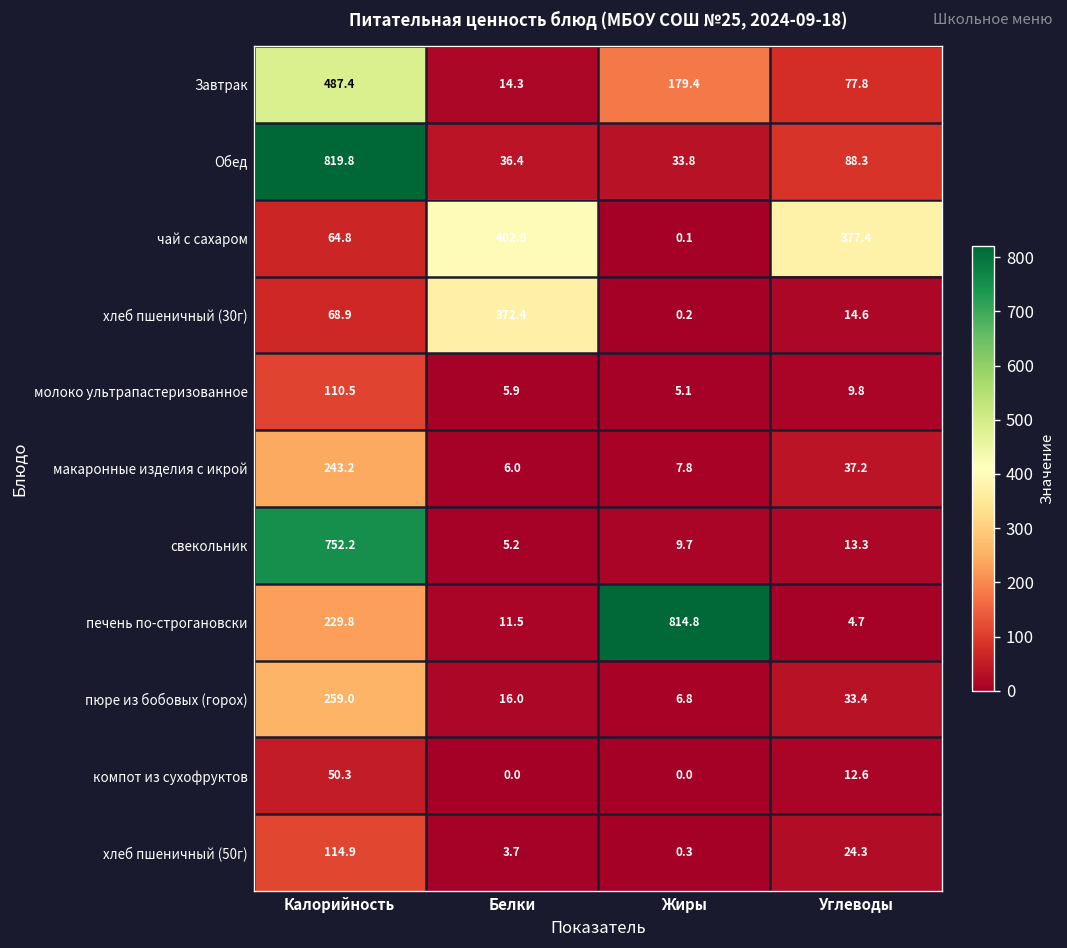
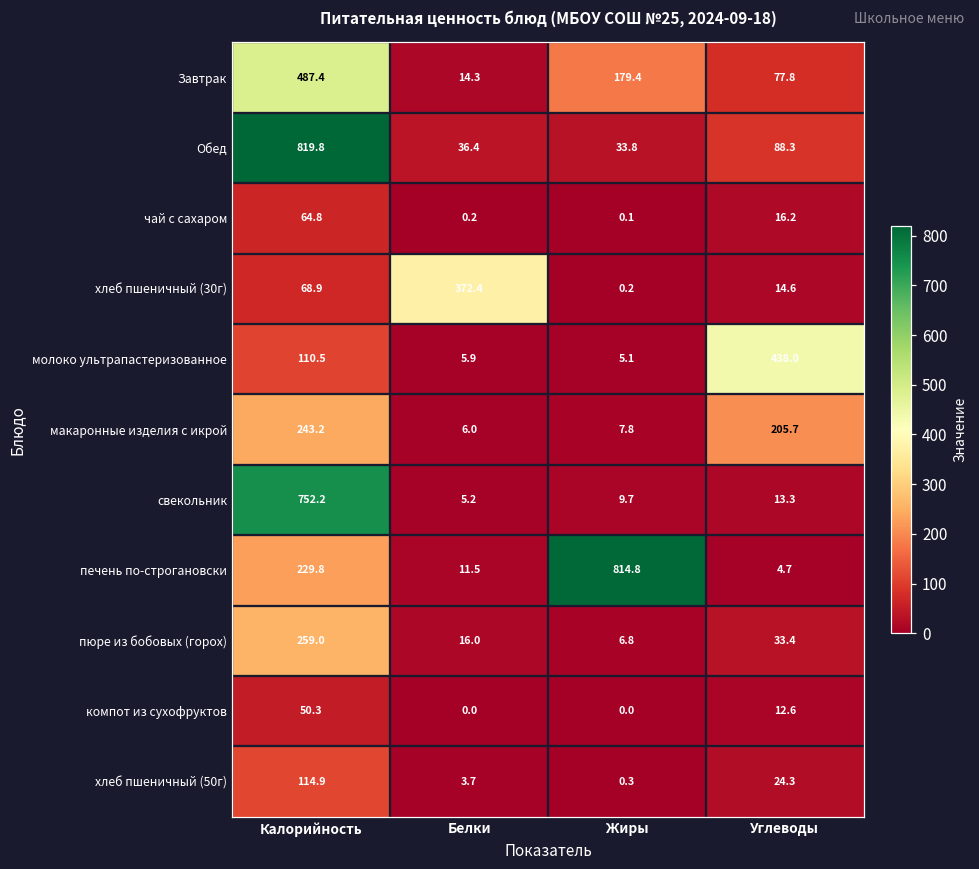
  {
    "Завтрак": {
      "Калорийность": 487.4,
      "Белки": 14.3,
      "Жиры": 179.4,
      "Углеводы": 77.8
    },
    "Обед": {
      "Калорийность": 819.8,
      "Белки": 36.4,
      "Жиры": 33.8,
      "Углеводы": 88.3
    },
    "чай с сахаром": {
      "Калорийность": 64.8,
-     "Белки": 402.9,
+     "Белки": 0.2,
      "Жиры": 0.1,
-     "Углеводы": 377.4
+     "Углеводы": 16.2
    },
    "хлеб пшеничный (30г)": {
      "Калорийность": 68.9,
      "Белки": 372.4,
      "Жиры": 0.2,
      "Углеводы": 14.6
    },
    "молоко ультрапастеризованное": {
      "Калорийность": 110.5,
      "Белки": 5.9,
      "Жиры": 5.1,
-     "Углеводы": 9.8
+     "Углеводы": 438.0
    },
    "макаронные изделия с икрой": {
      "Калорийность": 243.2,
      "Белки": 6.0,
      "Жиры": 7.8,
-     "Углеводы": 37.2
+     "Углеводы": 205.7
    },
    "свекольник": {
      "Калорийность": 752.2,
      "Белки": 5.2,
      "Жиры": 9.7,
      "Углеводы": 13.3
    },
    "печень по-строгановски": {
      "Калорийность": 229.8,
      "Белки": 11.5,
      "Жиры": 814.8,
      "Углеводы": 4.7
    },
    "пюре из бобовых (горох)": {
      "Калорийность": 259.0,
      "Белки": 16.0,
      "Жиры": 6.8,
      "Углеводы": 33.4
    },
    "компот из сухофруктов": {
      "Калорийность": 50.3,
      "Белки": 0.0,
      "Жиры": 0.0,
      "Углеводы": 12.6
    },
    "хлеб пшеничный (50г)": {
      "Калорийность": 114.9,
      "Белки": 3.7,
      "Жиры": 0.3,
      "Углеводы": 24.3
    }
  }
